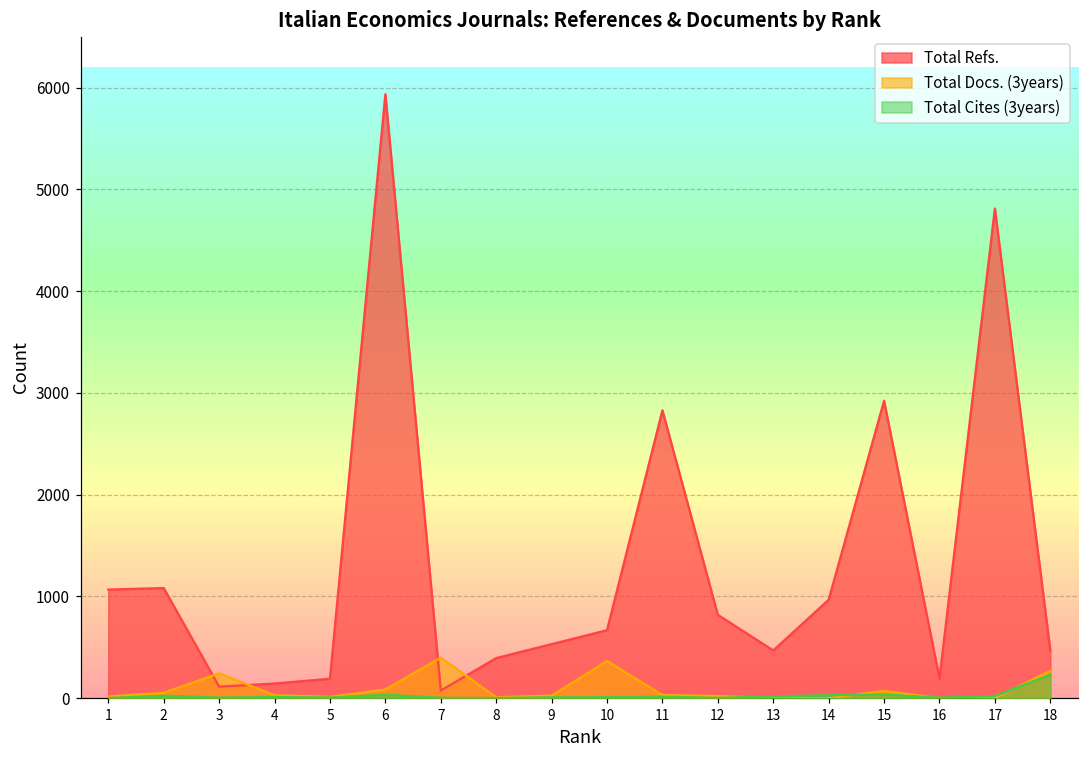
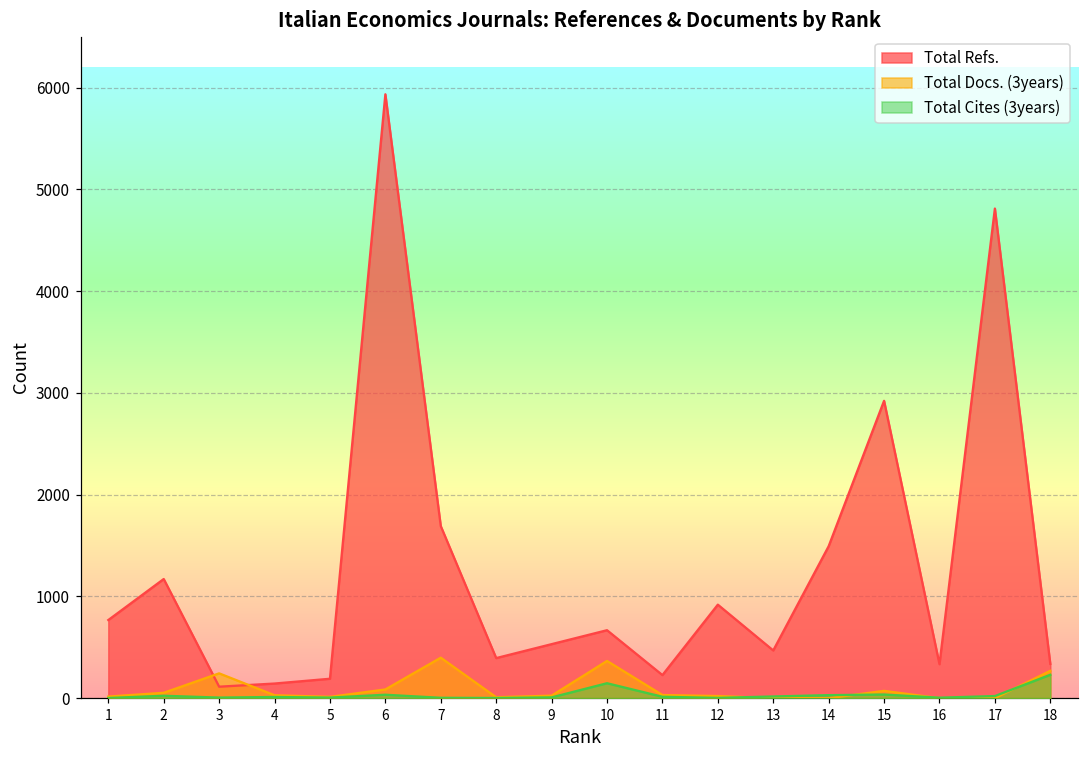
  {
    "Total Refs.": {
-     "1": 1100,
-     "2": 1100,
+     "1": 800,
+     "2": 1200,
      "3": 100,
      "4": 100,
      "5": 200,
      "6": 5900,
-     "7": 100,
+     "7": 1700,
      "8": 400,
      "9": 500,
      "10": 700,
-     "11": 2800,
-     "12": 800,
+     "11": 200,
+     "12": 900,
      "13": 500,
-     "14": 1000,
+     "14": 1500,
      "15": 2900,
-     "16": 200,
+     "16": 300,
      "17": 4800,
-     "18": 500
+     "18": 300
    },
    "Total Docs. (3years)": {
      "2": 100,
      "3": 200,
      "6": 100,
      "7": 400,
      "10": 400,
      "14": 0,
      "15": 100,
      "18": 300
    },
    "Total Cites (3years)": {
      "2": 0,
      "3": 0,
      "6": 0,
      "7": 0,
-     "10": 0,
+     "10": 100,
      "14": 0,
      "15": 0,
      "18": 200
    }
  }
